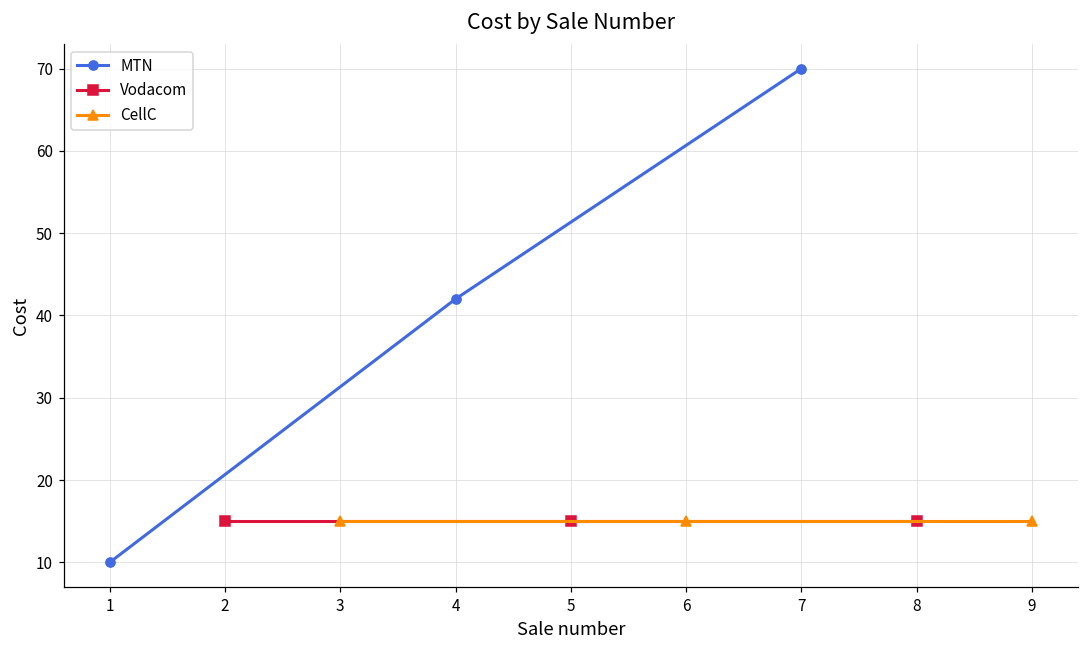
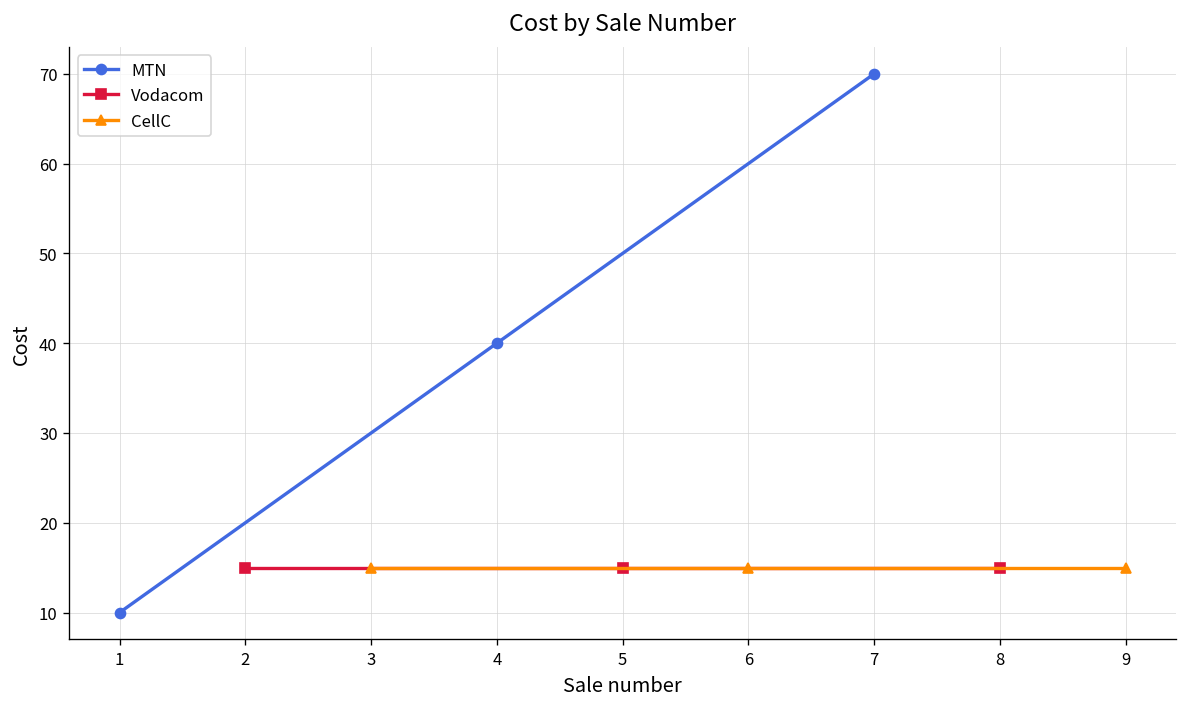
  {
    "MTN": {
      "1": 10,
-     "4": 42,
+     "4": 40,
      "7": 70
    },
    "Vodacom": {
      "2": 15,
      "5": 15,
      "8": 15
    },
    "CellC": {
      "3": 15,
      "6": 15,
      "9": 15
    }
  }
